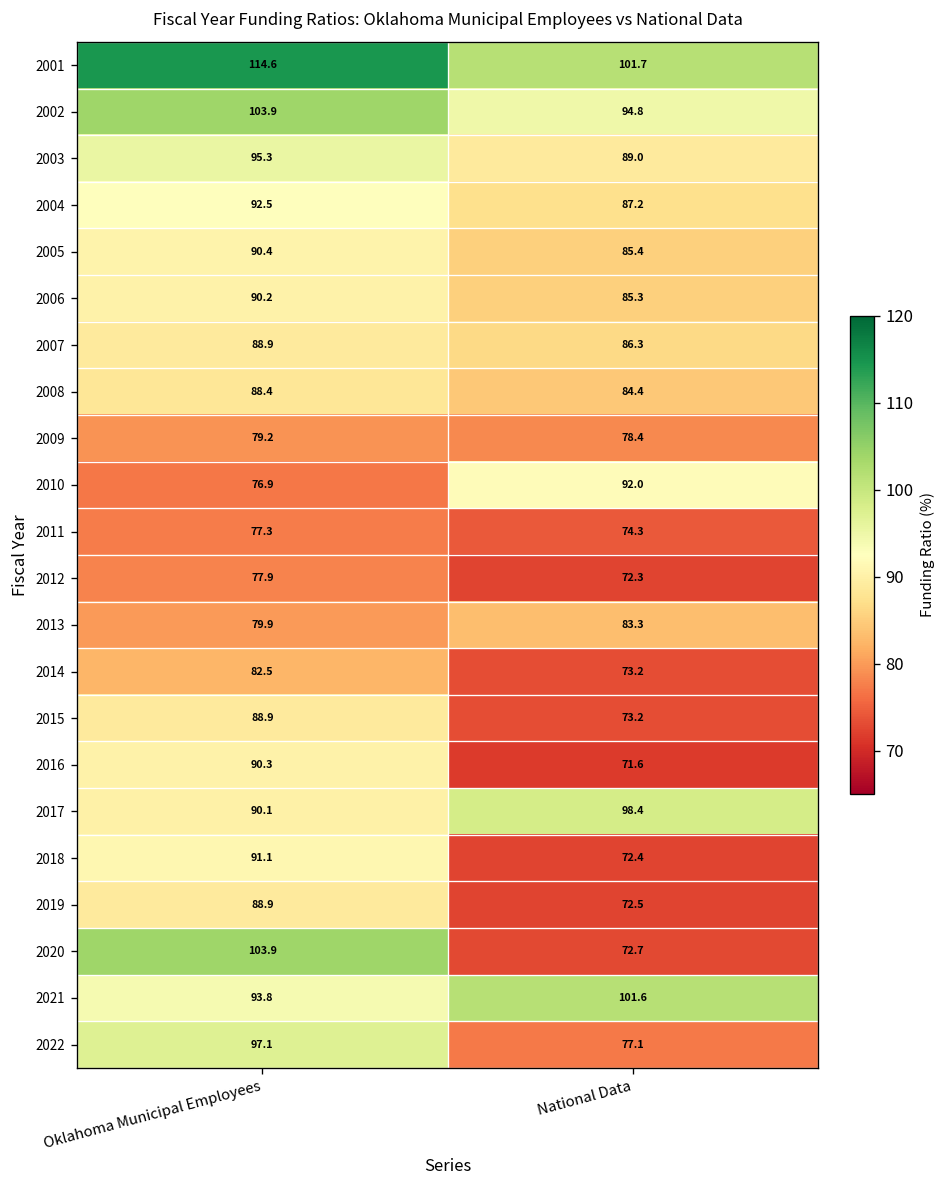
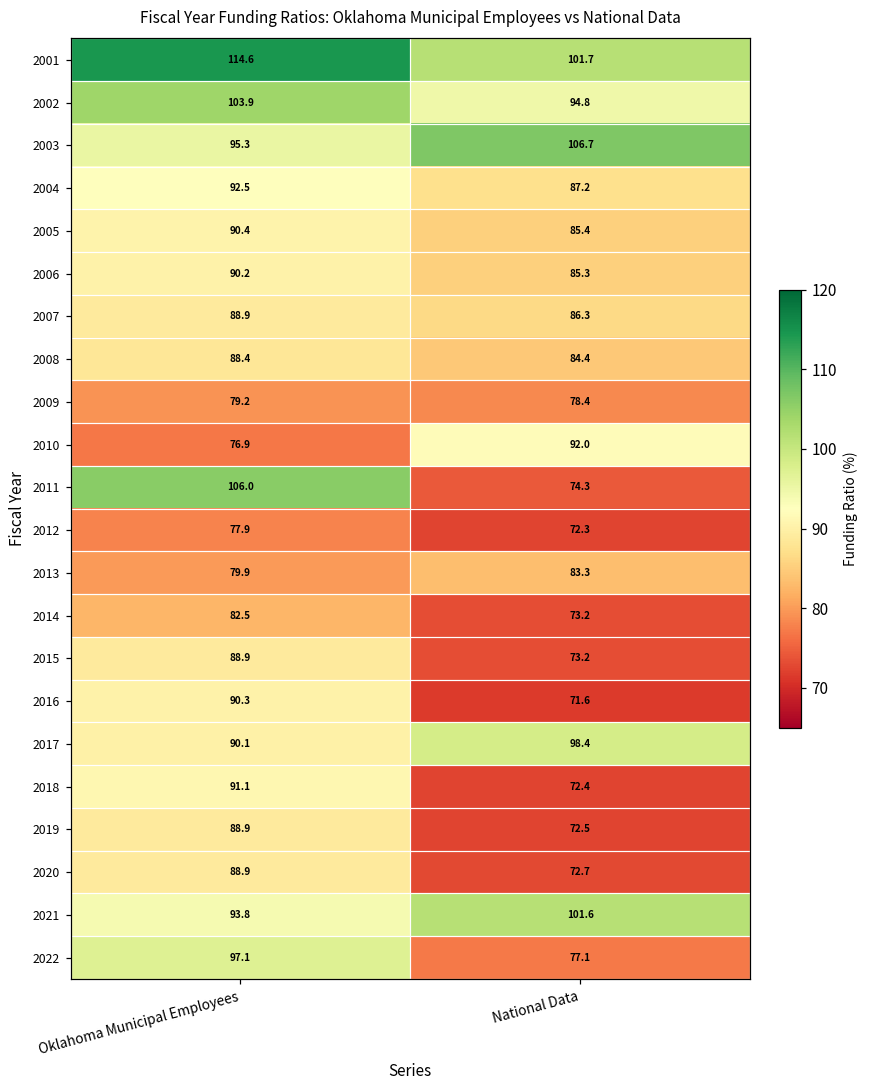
  {
    "2001": {
      "Oklahoma Municipal Employees": 114.6,
      "National Data": 101.7
    },
    "2002": {
      "Oklahoma Municipal Employees": 103.9,
      "National Data": 94.8
    },
    "2003": {
      "Oklahoma Municipal Employees": 95.3,
-     "National Data": 89.0
+     "National Data": 106.7
    },
    "2004": {
      "Oklahoma Municipal Employees": 92.5,
      "National Data": 87.2
    },
    "2005": {
      "Oklahoma Municipal Employees": 90.4,
      "National Data": 85.4
    },
    "2006": {
      "Oklahoma Municipal Employees": 90.2,
      "National Data": 85.3
    },
    "2007": {
      "Oklahoma Municipal Employees": 88.9,
      "National Data": 86.3
    },
    "2008": {
      "Oklahoma Municipal Employees": 88.4,
      "National Data": 84.4
    },
    "2009": {
      "Oklahoma Municipal Employees": 79.2,
      "National Data": 78.4
    },
    "2010": {
      "Oklahoma Municipal Employees": 76.9,
      "National Data": 92.0
    },
    "2011": {
-     "Oklahoma Municipal Employees": 77.3,
+     "Oklahoma Municipal Employees": 106.0,
      "National Data": 74.3
    },
    "2012": {
      "Oklahoma Municipal Employees": 77.9,
      "National Data": 72.3
    },
    "2013": {
      "Oklahoma Municipal Employees": 79.9,
      "National Data": 83.3
    },
    "2014": {
      "Oklahoma Municipal Employees": 82.5,
      "National Data": 73.2
    },
    "2015": {
      "Oklahoma Municipal Employees": 88.9,
      "National Data": 73.2
    },
    "2016": {
      "Oklahoma Municipal Employees": 90.3,
      "National Data": 71.6
    },
    "2017": {
      "Oklahoma Municipal Employees": 90.1,
      "National Data": 98.4
    },
    "2018": {
      "Oklahoma Municipal Employees": 91.1,
      "National Data": 72.4
    },
    "2019": {
      "Oklahoma Municipal Employees": 88.9,
      "National Data": 72.5
    },
    "2020": {
-     "Oklahoma Municipal Employees": 103.9,
+     "Oklahoma Municipal Employees": 88.9,
      "National Data": 72.7
    },
    "2021": {
      "Oklahoma Municipal Employees": 93.8,
      "National Data": 101.6
    },
    "2022": {
      "Oklahoma Municipal Employees": 97.1,
      "National Data": 77.1
    }
  }
